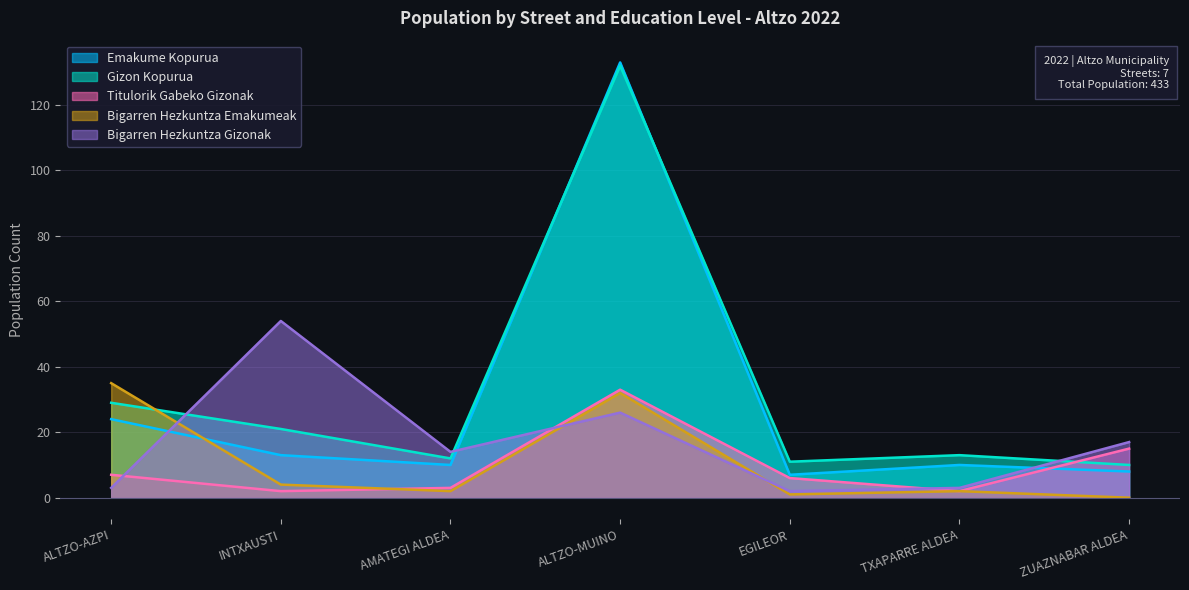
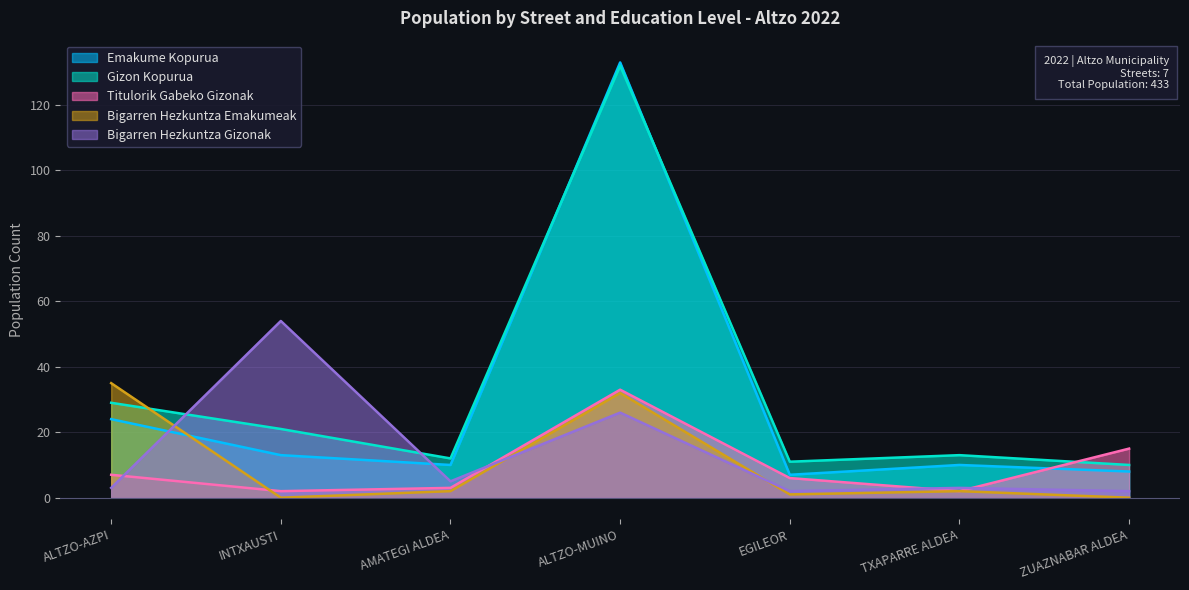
  {
    "Titulorik Gabeko Gizonak": {
      "ALTZO-AZPI": 7,
      "INTXAUSTI": 2,
      "AMATEGI ALDEA": 3,
      "ALTZO-MUINO": 33,
      "EGILEOR": 6,
      "ZUAZNABAR ALDEA": 15
    },
    "Bigarren Hezkuntza Emakumeak": {
      "ALTZO-AZPI": 35,
-     "INTXAUSTI": 4,
+     "INTXAUSTI": 0,
      "AMATEGI ALDEA": 2,
      "ALTZO-MUINO": 32,
      "EGILEOR": 1,
      "ZUAZNABAR ALDEA": 0
    },
    "Bigarren Hezkuntza Gizonak": {
      "ALTZO-AZPI": 3,
      "INTXAUSTI": 54,
-     "AMATEGI ALDEA": 14,
+     "AMATEGI ALDEA": 5,
      "ALTZO-MUINO": 26,
      "EGILEOR": 2,
      "TXAPARRE ALDEA": 3,
-     "ZUAZNABAR ALDEA": 17
+     "ZUAZNABAR ALDEA": 2
    }
  }
